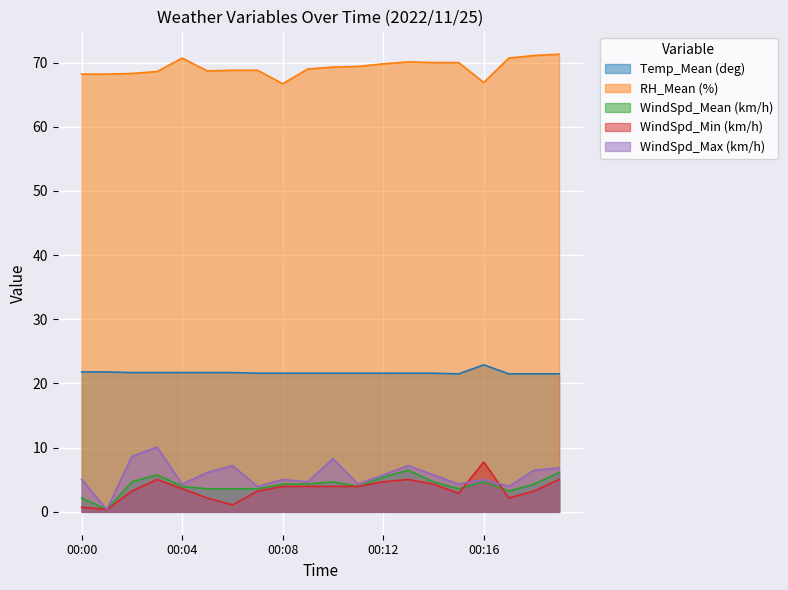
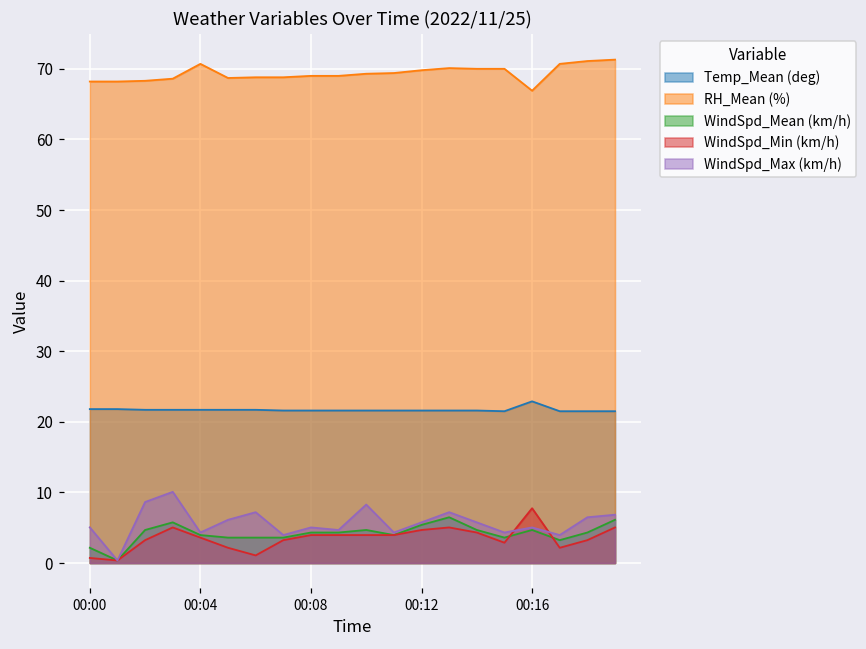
  {
    "Temp_Mean (deg)": {
      "00:00": 22,
      "00:04": 22,
      "00:08": 22,
      "00:12": 22,
      "00:16": 23
    },
    "RH_Mean (%)": {
      "00:00": 68,
      "00:04": 71,
-     "00:08": 67,
+     "00:08": 69,
      "00:12": 70,
      "00:16": 67
    },
    "WindSpd_Mean (km/h)": {
      "00:00": 2
    },
    "WindSpd_Min (km/h)": {
      "00:00": 1,
      "00:12": 5,
      "00:16": 8
    },
    "WindSpd_Max (km/h)": {
      "00:00": 5,
      "00:08": 5
    }
  }
